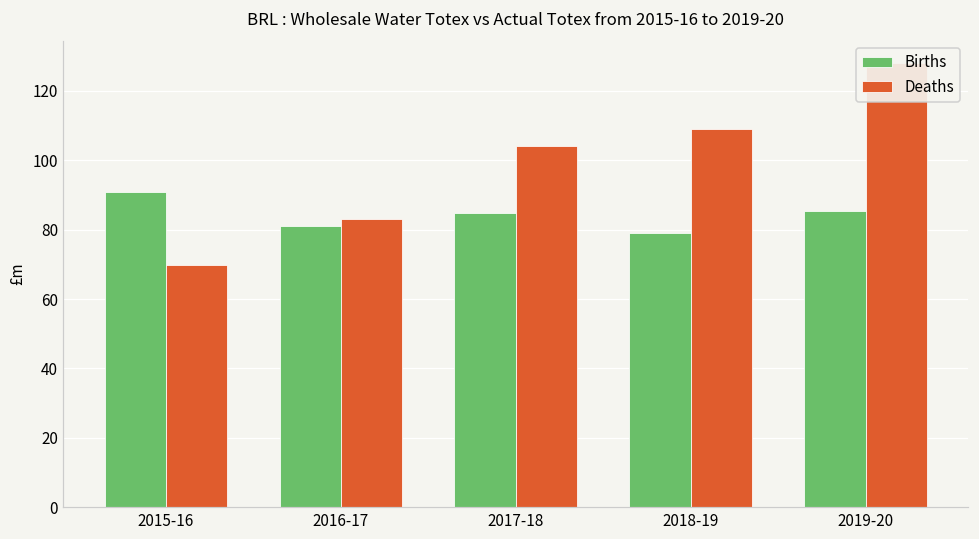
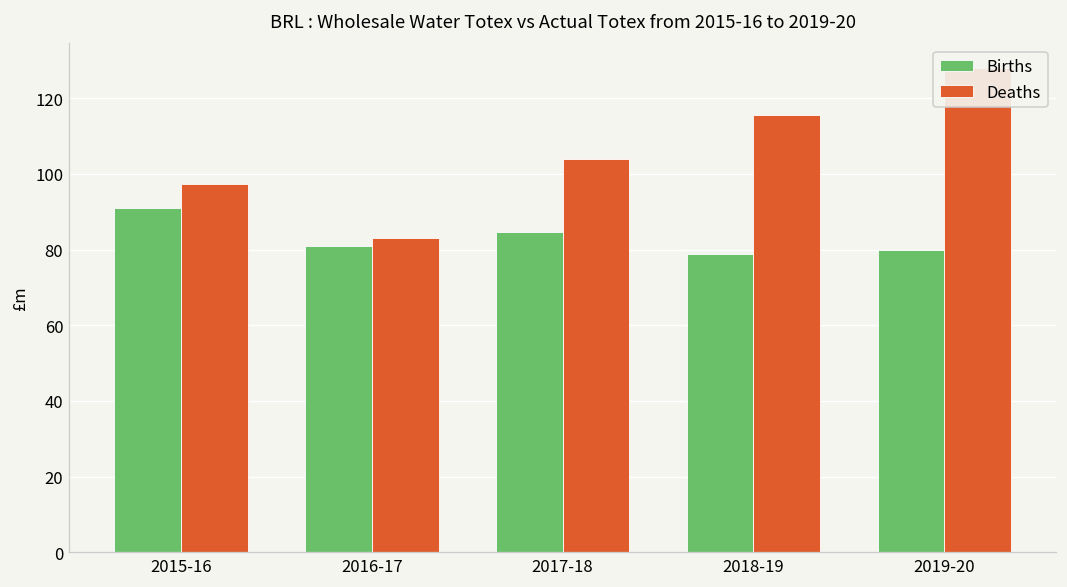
  {
    "Births": {
      "2015-16": 91,
      "2016-17": 81,
      "2017-18": 85,
      "2018-19": 79,
-     "2019-20": 85
+     "2019-20": 80
    },
    "Deaths": {
-     "2015-16": 70,
+     "2015-16": 97,
      "2016-17": 83,
      "2017-18": 104,
-     "2018-19": 109
+     "2018-19": 115
    }
  }
